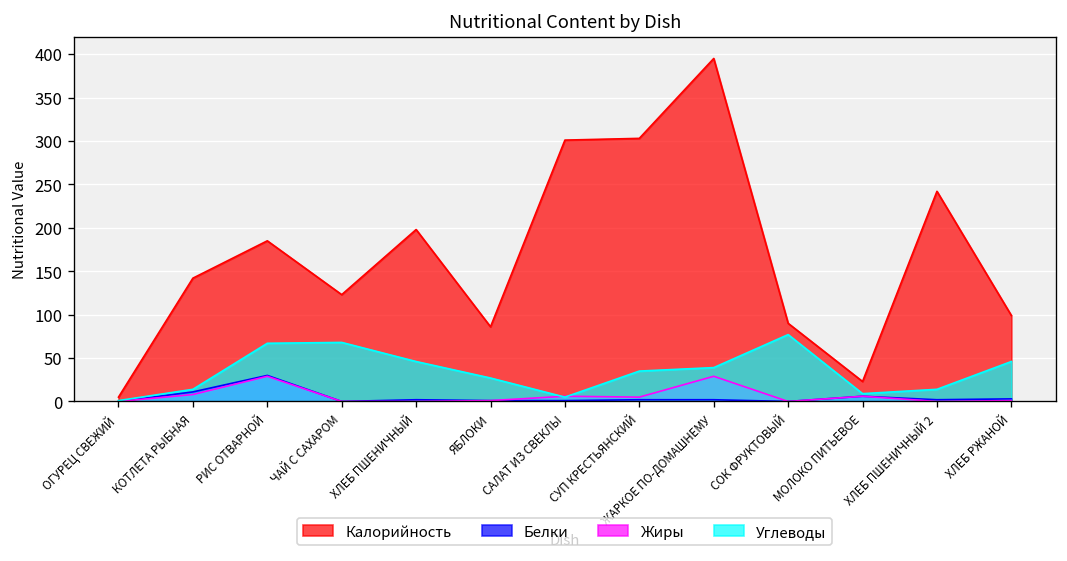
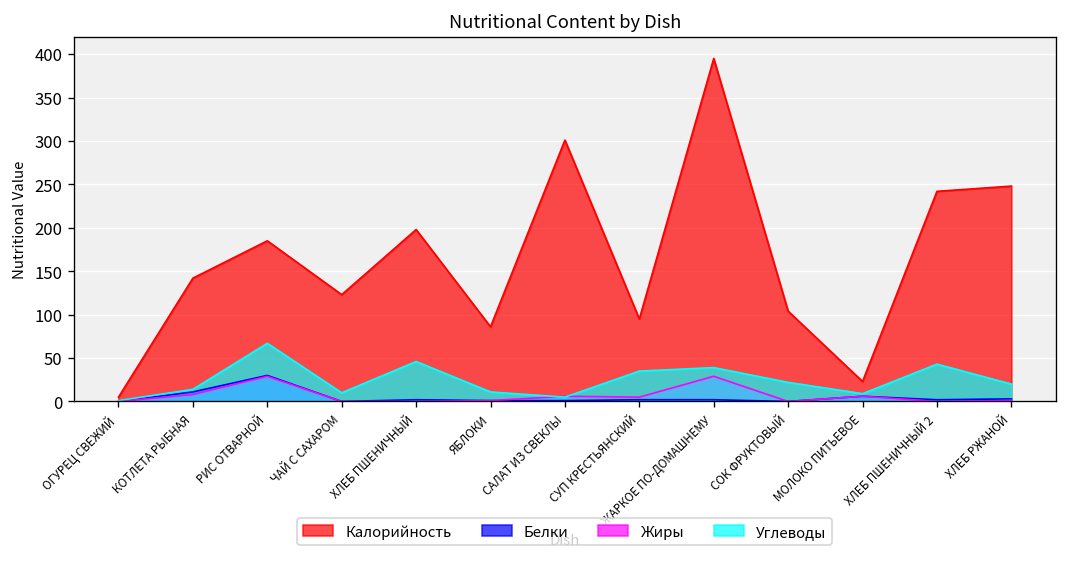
  {
    "Калорийность": {
      "ОГУРЕЦ СВЕЖИЙ": 10,
      "КОТЛЕТА РЫБНАЯ": 140,
      "РИС ОТВАРНОЙ": 190,
      "ЧАЙ С САХАРОМ": 120,
      "ХЛЕБ ПШЕНИЧНЫЙ": 200,
      "ЯБЛОКИ": 90,
      "САЛАТ ИЗ СВЕКЛЫ": 300,
-     "СУП КРЕСТЬЯНСКИЙ": 300,
+     "СУП КРЕСТЬЯНСКИЙ": 100,
      "ЖАРКОЕ ПО-ДОМАШНЕМУ": 400,
-     "СОК ФРУКТОВЫЙ": 90,
+     "СОК ФРУКТОВЫЙ": 100,
      "МОЛОКО ПИТЬЕВОЕ": 20,
      "ХЛЕБ ПШЕНИЧНЫЙ 2": 240,
-     "ХЛЕБ РЖАНОЙ": 100
+     "ХЛЕБ РЖАНОЙ": 250
    },
    "Белки": {
      "САЛАТ ИЗ СВЕКЛЫ": 0,
      "ЖАРКОЕ ПО-ДОМАШНЕМУ": 0
    },
    "Жиры": {
      "ЖАРКОЕ ПО-ДОМАШНЕМУ": 30
    },
    "Углеводы": {
      "РИС ОТВАРНОЙ": 70,
-     "ЧАЙ С САХАРОМ": 70,
+     "ЧАЙ С САХАРОМ": 10,
      "ХЛЕБ ПШЕНИЧНЫЙ": 50,
-     "ЯБЛОКИ": 30,
+     "ЯБЛОКИ": 10,
      "СУП КРЕСТЬЯНСКИЙ": 40,
      "ЖАРКОЕ ПО-ДОМАШНЕМУ": 40,
-     "СОК ФРУКТОВЫЙ": 80,
-     "ХЛЕБ ПШЕНИЧНЫЙ 2": 10,
-     "ХЛЕБ РЖАНОЙ": 50
+     "СОК ФРУКТОВЫЙ": 20,
+     "ХЛЕБ ПШЕНИЧНЫЙ 2": 40,
+     "ХЛЕБ РЖАНОЙ": 20
    }
  }
